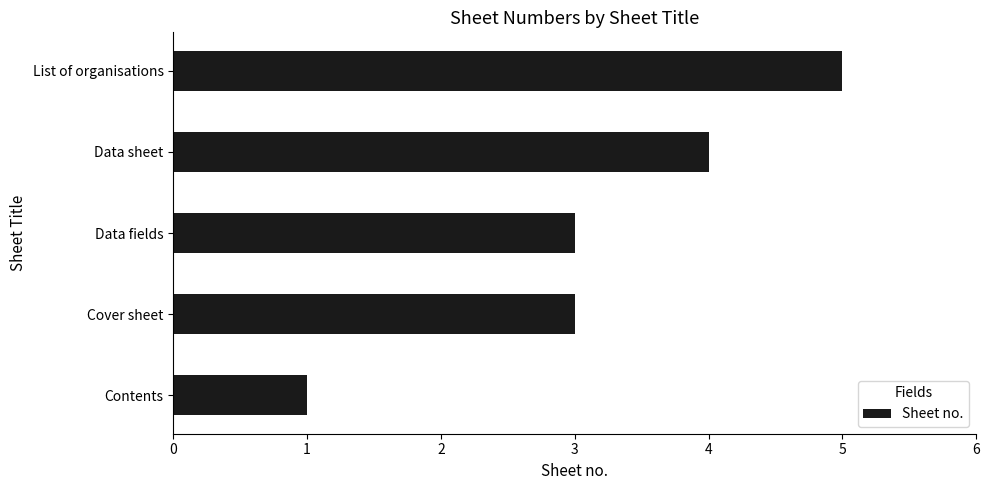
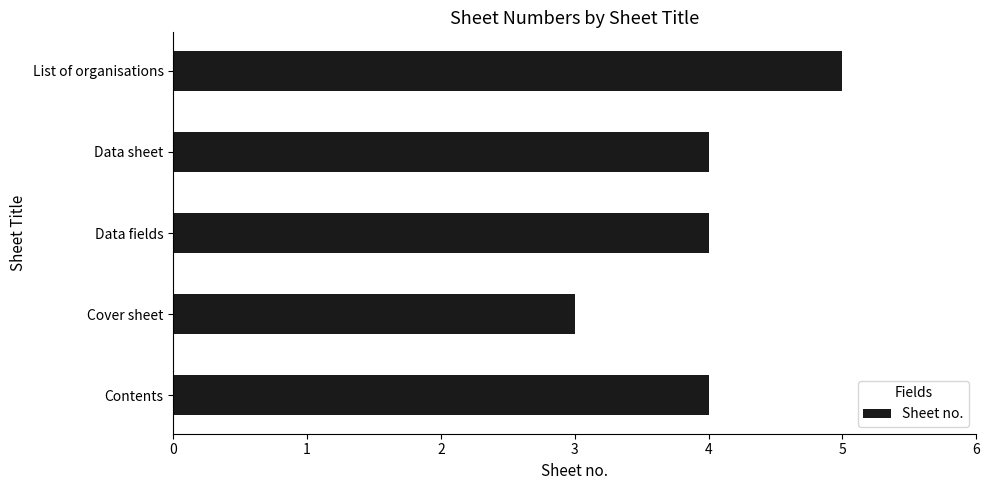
  {
    "List of organisations": 5,
    "Data sheet": 4,
-   "Data fields": 3,
+   "Data fields": 4,
    "Cover sheet": 3,
-   "Contents": 1
+   "Contents": 4
  }
